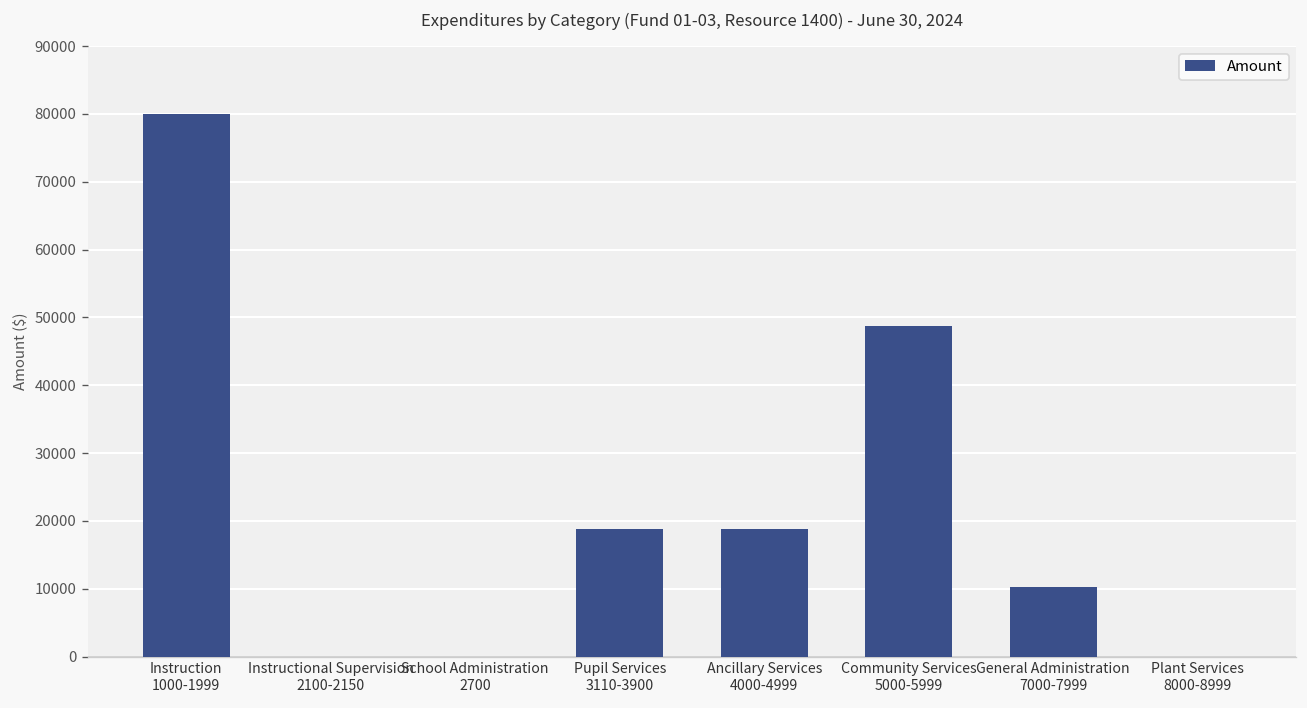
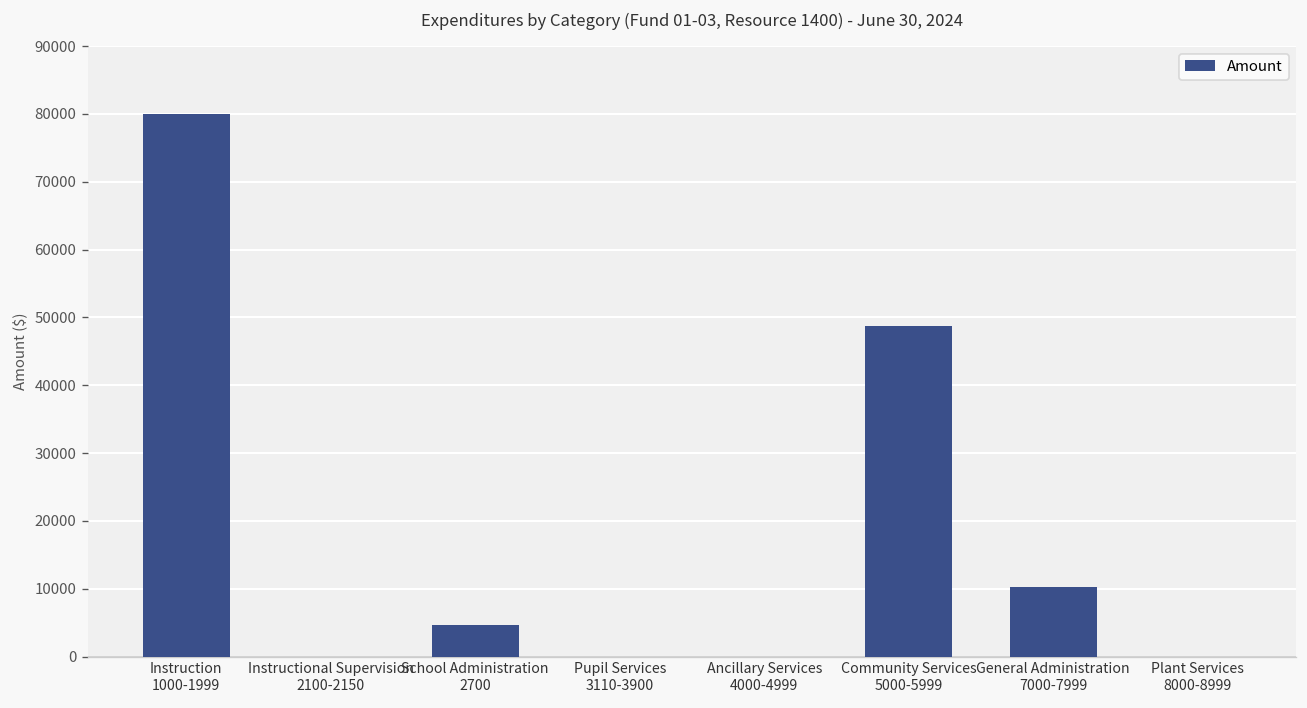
  {
    "Instruction 1000-1999": 80000,
    "Instructional Supervision 2100-2150": 0,
-   "School Administration 2700": 0,
-   "Pupil Services 3110-3900": 19000,
-   "Ancillary Services 4000-4999": 19000,
+   "School Administration 2700": 5000,
+   "Pupil Services 3110-3900": 0,
+   "Ancillary Services 4000-4999": 0,
    "Community Services 5000-5999": 49000,
    "General Administration 7000-7999": 10000,
    "Plant Services 8000-8999": 0
  }
